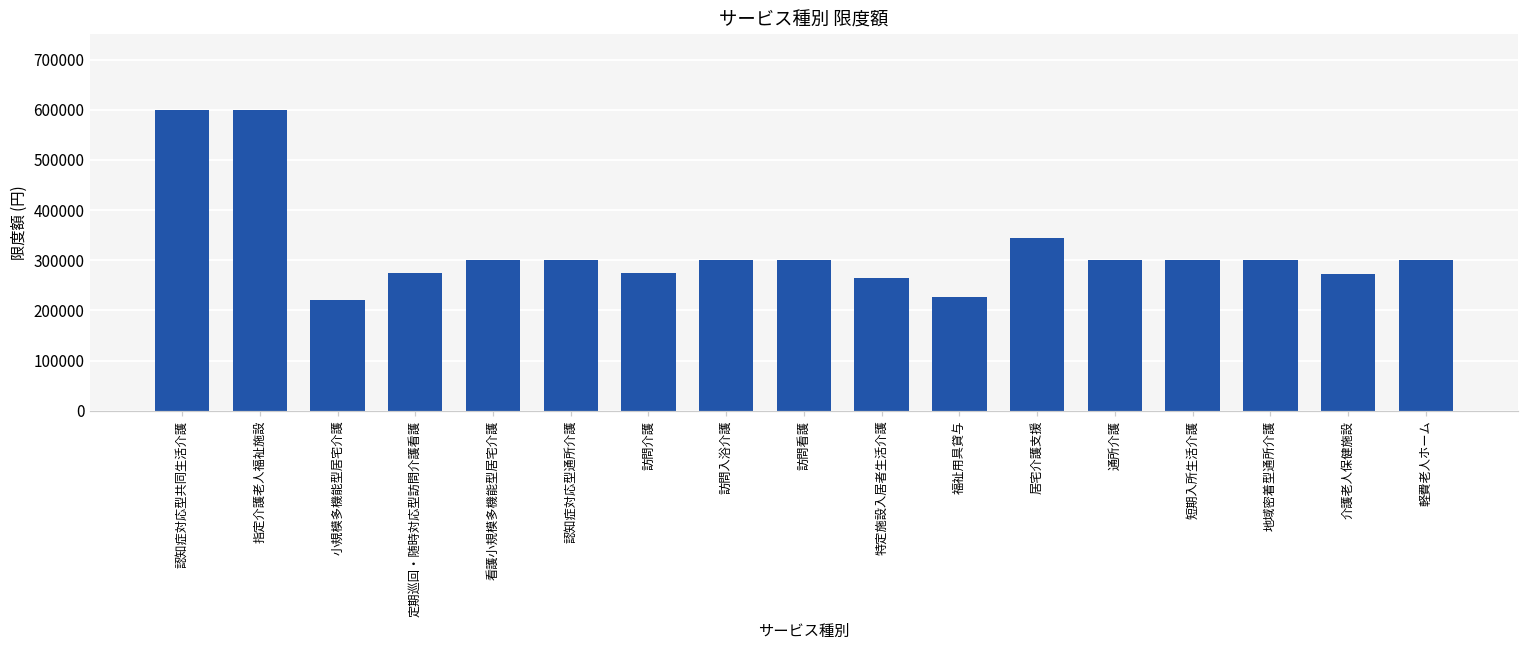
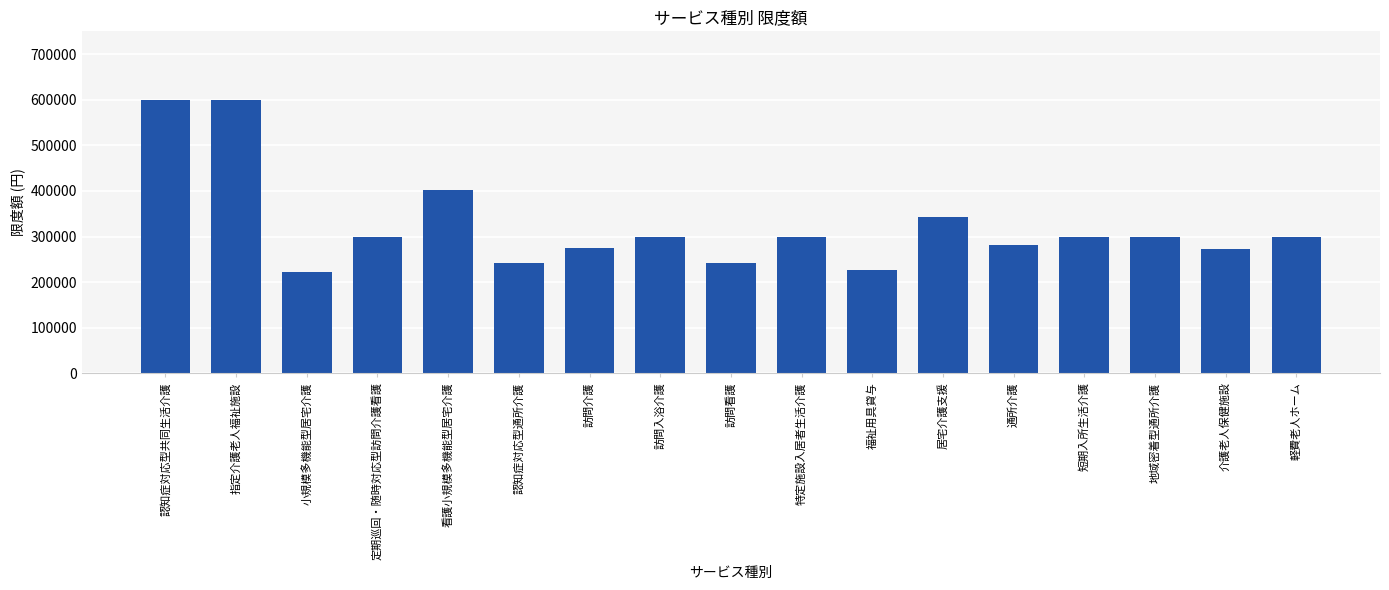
  {
    "認知症対応型共同生活介護": 600000,
    "指定介護老人福祉施設": 600000,
    "小規模多機能型居宅介護": 220000,
-   "定期巡回・随時対応型訪問介護看護": 270000,
-   "看護小規模多機能型居宅介護": 300000,
-   "認知症対応型通所介護": 300000,
+   "定期巡回・随時対応型訪問介護看護": 300000,
+   "看護小規模多機能型居宅介護": 400000,
+   "認知症対応型通所介護": 240000,
    "訪問介護": 270000,
    "訪問入浴介護": 300000,
-   "訪問看護": 300000,
-   "特定施設入居者生活介護": 260000,
+   "訪問看護": 240000,
+   "特定施設入居者生活介護": 300000,
    "福祉用具貸与": 230000,
    "居宅介護支援": 340000,
-   "通所介護": 300000,
+   "通所介護": 280000,
    "短期入所生活介護": 300000,
    "地域密着型通所介護": 300000,
    "介護老人保健施設": 270000,
    "軽費老人ホーム": 300000
  }
